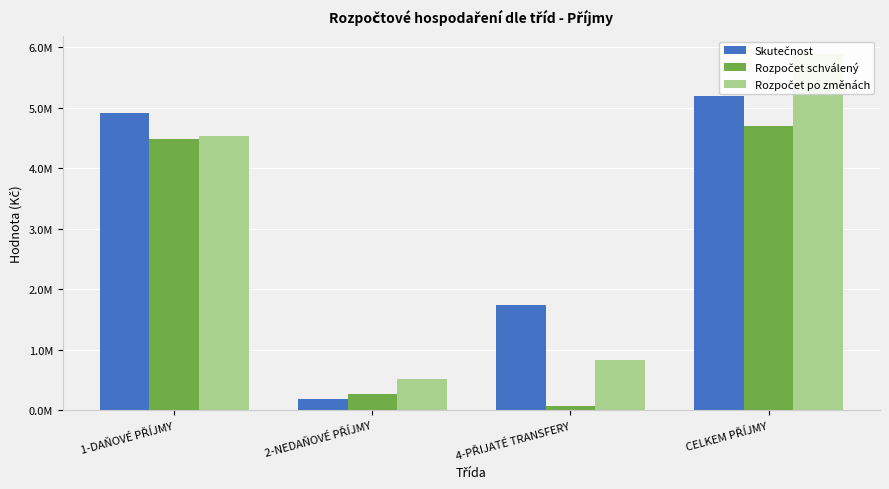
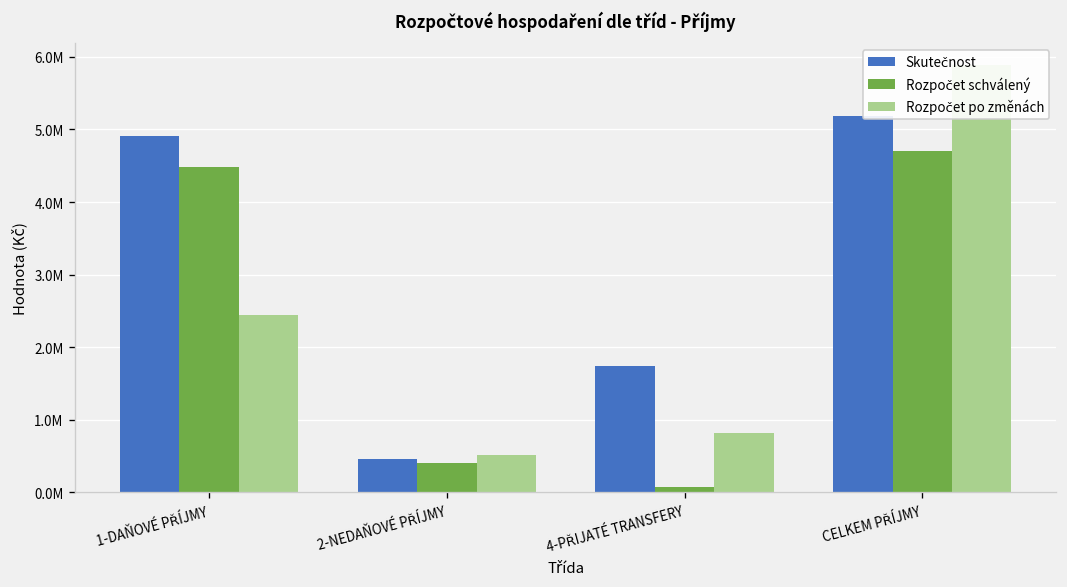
  {
    "Skutečnost": {
      "1-DAŇOVÉ PŘÍJMY": 4900000,
-     "2-NEDAŇOVÉ PŘÍJMY": 200000,
+     "2-NEDAŇOVÉ PŘÍJMY": 500000,
      "4-PŘIJATÉ TRANSFERY": 1700000,
      "CELKEM PŘÍJMY": 5200000
    },
    "Rozpočet schválený": {
      "1-DAŇOVÉ PŘÍJMY": 4500000,
-     "2-NEDAŇOVÉ PŘÍJMY": 300000,
+     "2-NEDAŇOVÉ PŘÍJMY": 400000,
      "4-PŘIJATÉ TRANSFERY": 100000,
      "CELKEM PŘÍJMY": 4700000
    },
    "Rozpočet po změnách": {
-     "1-DAŇOVÉ PŘÍJMY": 4500000,
+     "1-DAŇOVÉ PŘÍJMY": 2400000,
      "2-NEDAŇOVÉ PŘÍJMY": 500000,
      "4-PŘIJATÉ TRANSFERY": 800000
    }
  }
